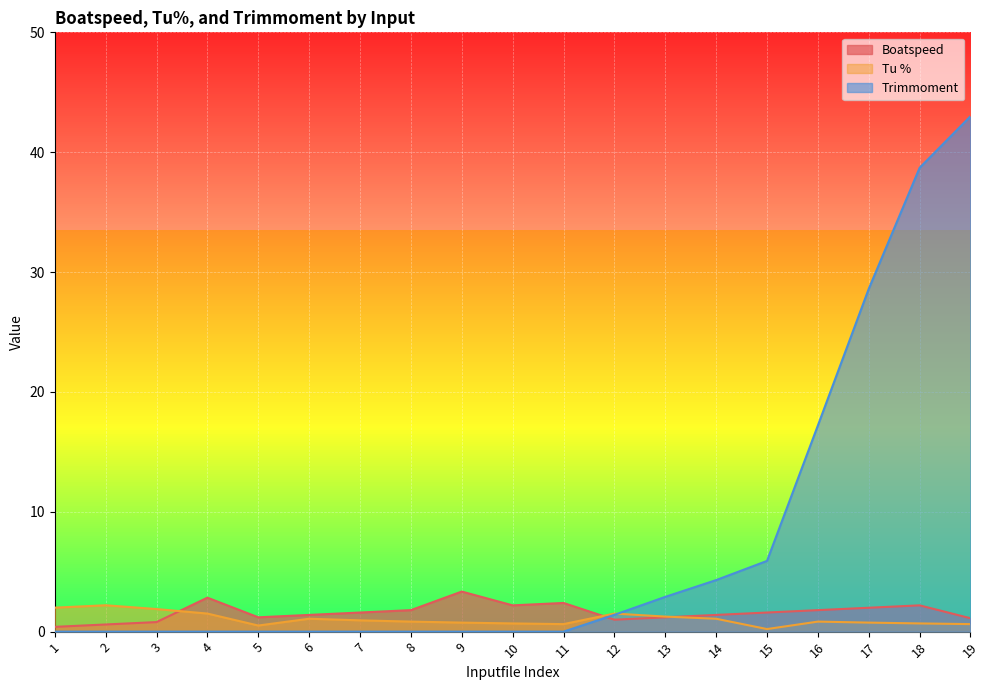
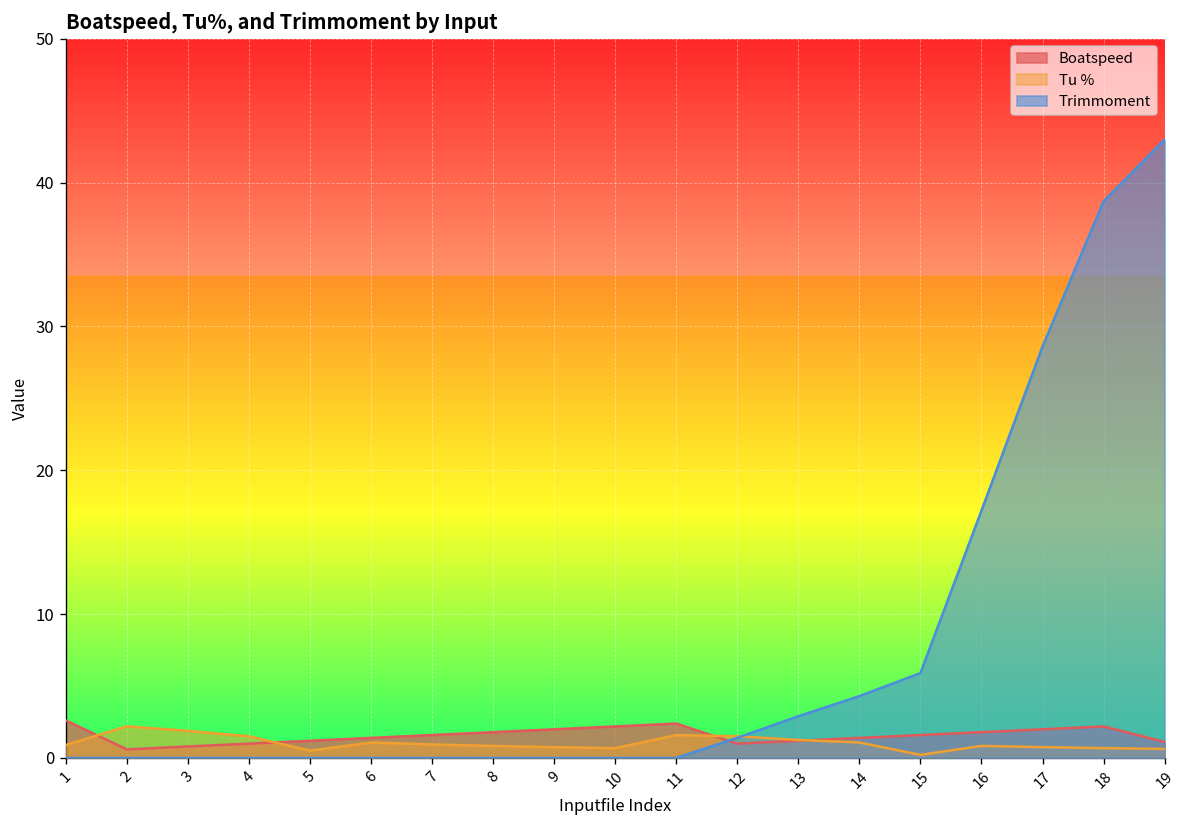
  {
    "Boatspeed": {
-     "1": 0.4,
+     "1": 2.6,
      "2": 0.6,
      "3": 0.8,
-     "4": 2.8,
+     "4": 1.0,
      "5": 1.2,
      "6": 1.4,
      "7": 1.6,
      "8": 1.8,
-     "9": 3.3,
+     "9": 2.0,
      "10": 2.2,
      "11": 2.4,
      "12": 1.0,
      "14": 1.4,
      "15": 1.6,
      "16": 1.8,
      "17": 2.0,
      "18": 2.2,
      "19": 1.1
    },
    "Tu %": {
-     "1": 2.0,
+     "1": 0.9,
      "2": 2.2,
      "3": 1.9,
      "4": 1.5,
      "5": 0.5,
      "6": 1.1,
      "7": 0.9,
      "8": 0.8,
      "9": 0.8,
      "10": 0.7,
-     "11": 0.6,
+     "11": 1.6,
      "14": 1.1,
      "15": 0.2,
      "16": 0.8,
      "17": 0.8,
      "18": 0.7,
      "19": 0.6
    },
    "Trimmoment": {
      "1": 0.0,
      "2": 0.0,
      "3": 0.0,
      "4": 0.0,
      "5": 0.0,
      "6": 0.0,
      "7": 0.0,
      "8": 0.0,
      "9": 0.0,
      "10": 0.0,
      "11": 0.0,
      "13": 2.9,
      "14": 4.3,
      "15": 5.9,
      "16": 17.2,
      "17": 28.6,
      "18": 38.7,
      "19": 43.0
    }
  }
